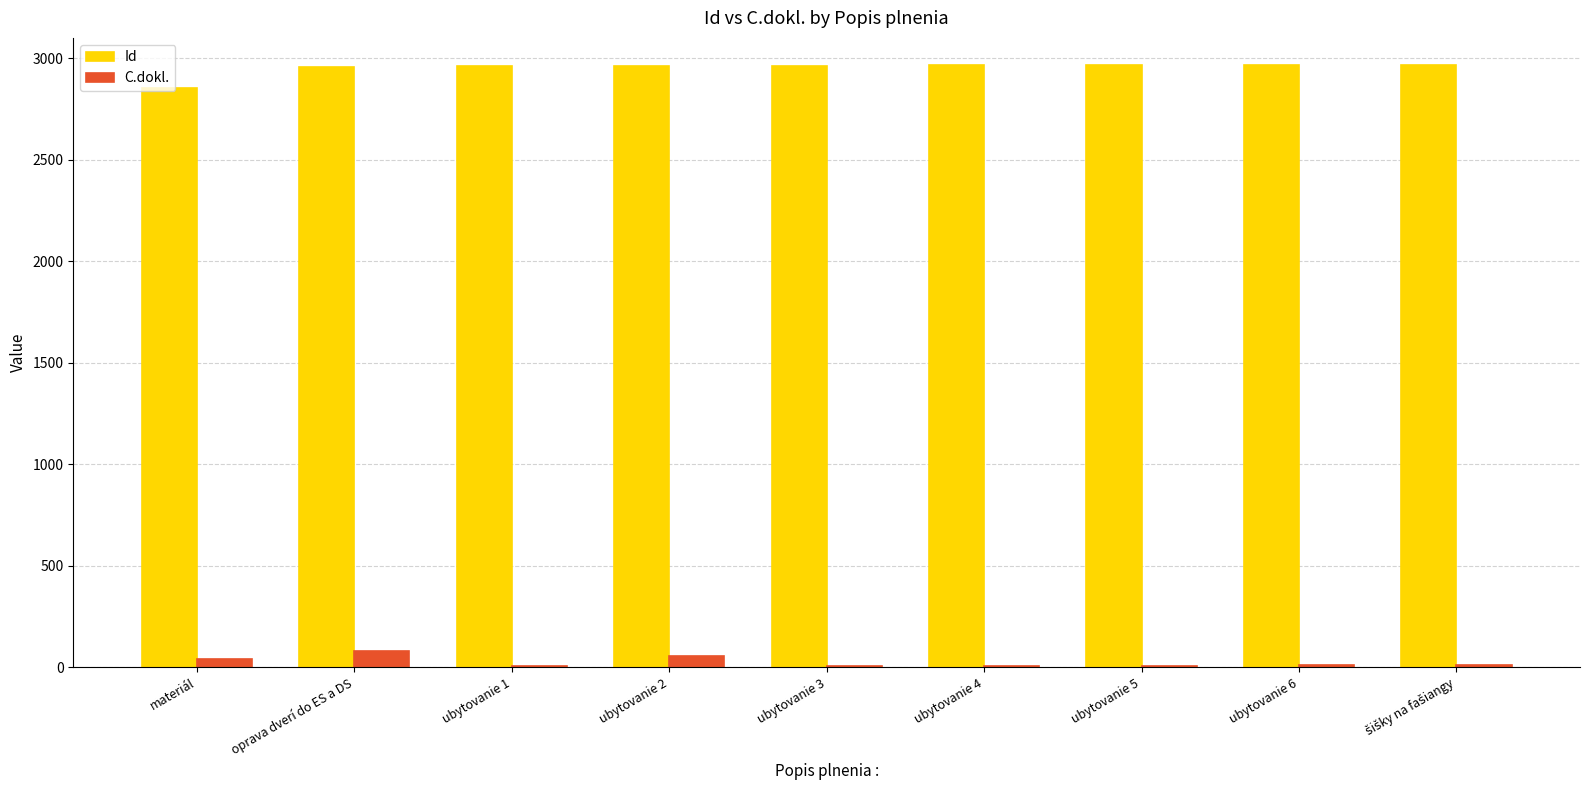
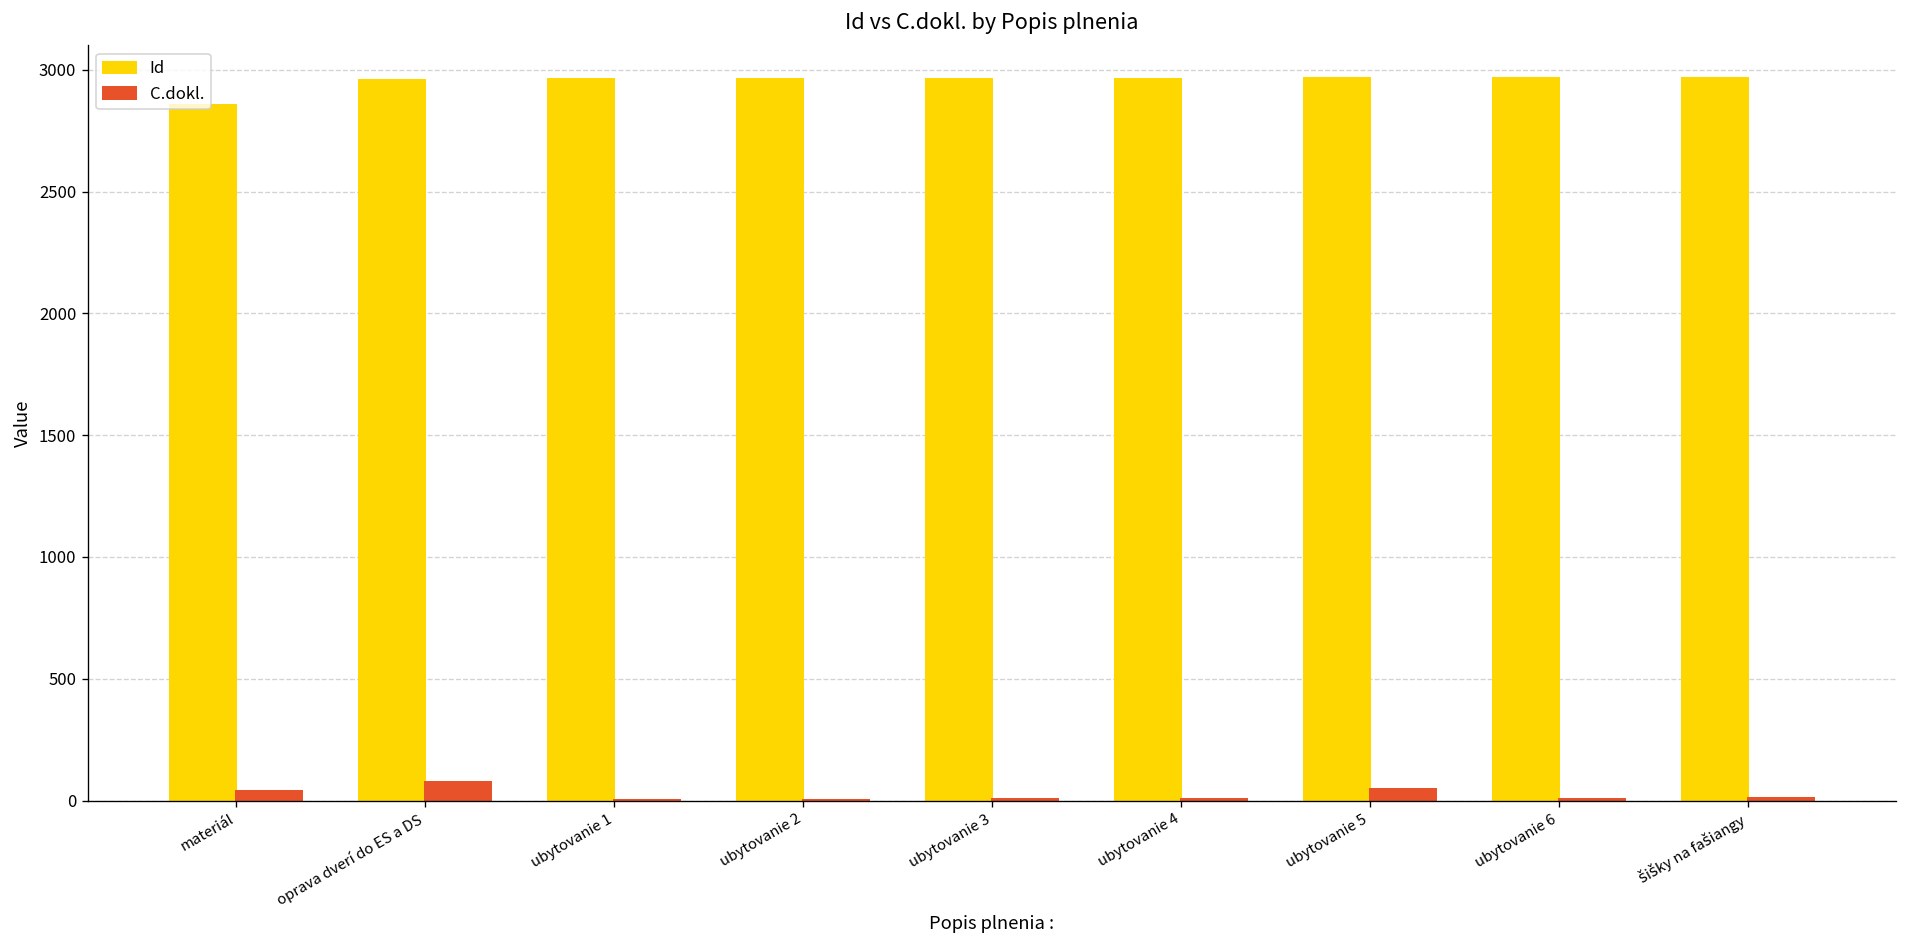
  {
    "Id": {
      "oprava dverí do ES a DS": 2960,
      "ubytovanie 1": 2960,
      "ubytovanie 2": 2960,
      "ubytovanie 3": 2960,
      "ubytovanie 4": 2960,
      "ubytovanie 5": 2970,
      "ubytovanie 6": 2970,
      "šišky na fašiangy": 2970
    },
    "C.dokl.": {
      "materiál": 40,
      "oprava dverí do ES a DS": 80,
-     "ubytovanie 2": 60,
-     "ubytovanie 5": 10
+     "ubytovanie 2": 0,
+     "ubytovanie 5": 50
    }
  }
